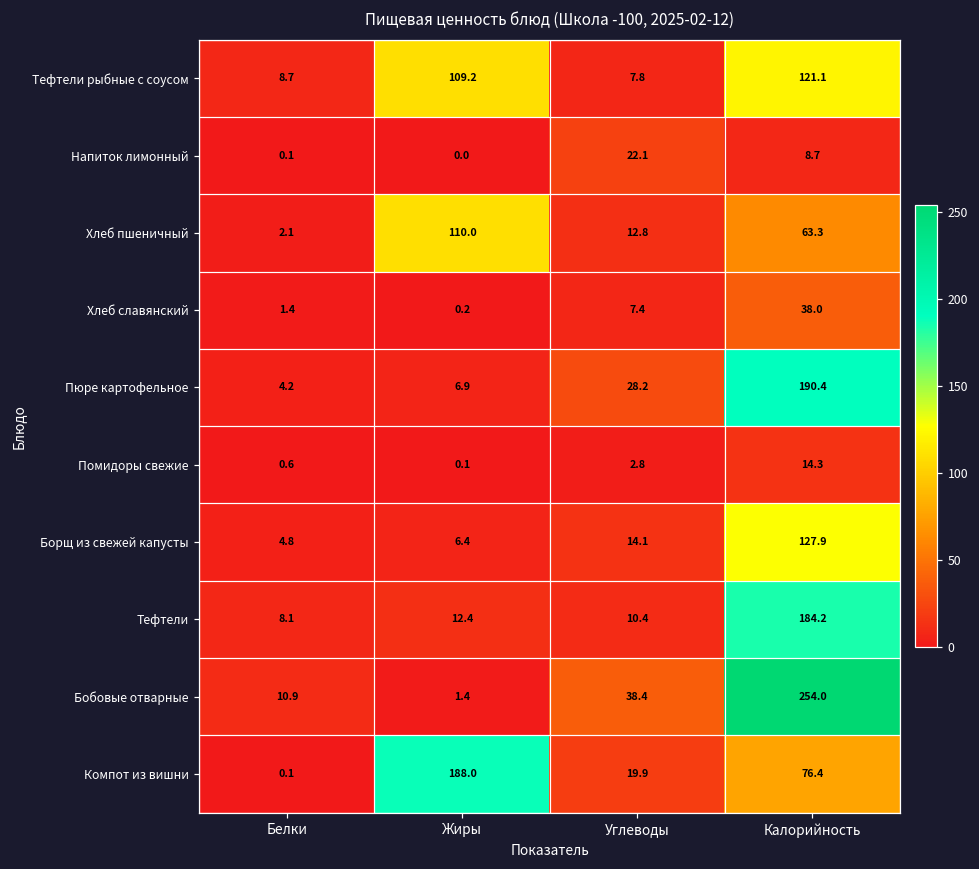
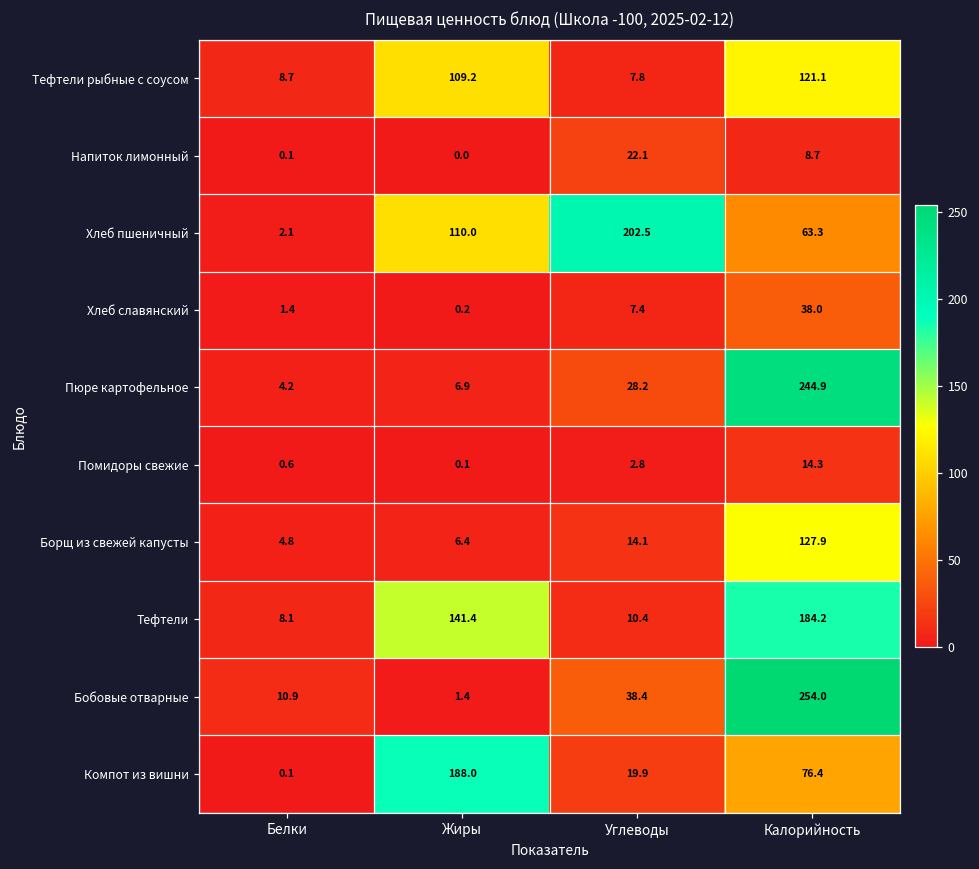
  {
    "Тефтели рыбные с соусом": {
      "Белки": 8.7,
      "Жиры": 109.2,
      "Углеводы": 7.8,
      "Калорийность": 121.1
    },
    "Напиток лимонный": {
      "Белки": 0.1,
      "Жиры": 0.0,
      "Углеводы": 22.1,
      "Калорийность": 8.7
    },
    "Хлеб пшеничный": {
      "Белки": 2.1,
      "Жиры": 110.0,
-     "Углеводы": 12.8,
+     "Углеводы": 202.5,
      "Калорийность": 63.3
    },
    "Хлеб славянский": {
      "Белки": 1.4,
      "Жиры": 0.2,
      "Углеводы": 7.4,
      "Калорийность": 38.0
    },
    "Пюре картофельное": {
      "Белки": 4.2,
      "Жиры": 6.9,
      "Углеводы": 28.2,
-     "Калорийность": 190.4
+     "Калорийность": 244.9
    },
    "Помидоры свежие": {
      "Белки": 0.6,
      "Жиры": 0.1,
      "Углеводы": 2.8,
      "Калорийность": 14.3
    },
    "Борщ из свежей капусты": {
      "Белки": 4.8,
      "Жиры": 6.4,
      "Углеводы": 14.1,
      "Калорийность": 127.9
    },
    "Тефтели": {
      "Белки": 8.1,
-     "Жиры": 12.4,
+     "Жиры": 141.4,
      "Углеводы": 10.4,
      "Калорийность": 184.2
    },
    "Бобовые отварные": {
      "Белки": 10.9,
      "Жиры": 1.4,
      "Углеводы": 38.4,
      "Калорийность": 254.0
    },
    "Компот из вишни": {
      "Белки": 0.1,
      "Жиры": 188.0,
      "Углеводы": 19.9,
      "Калорийность": 76.4
    }
  }
